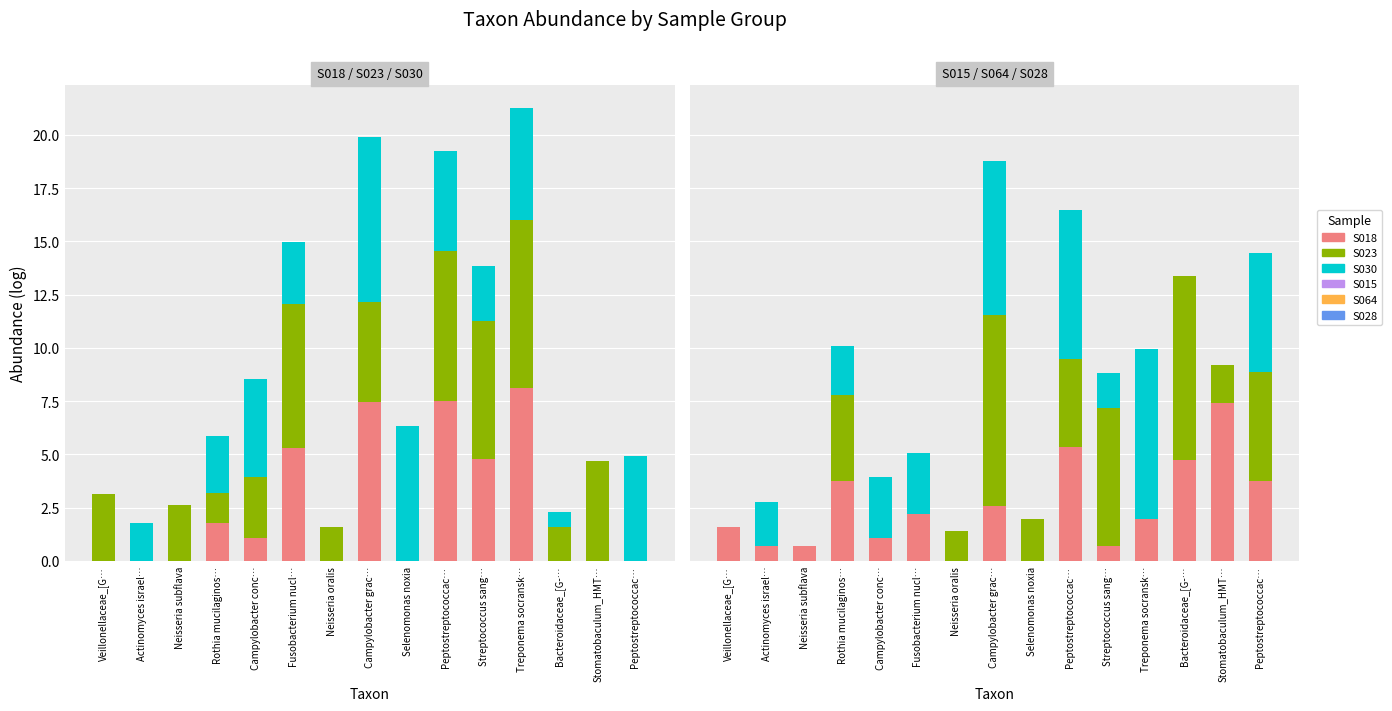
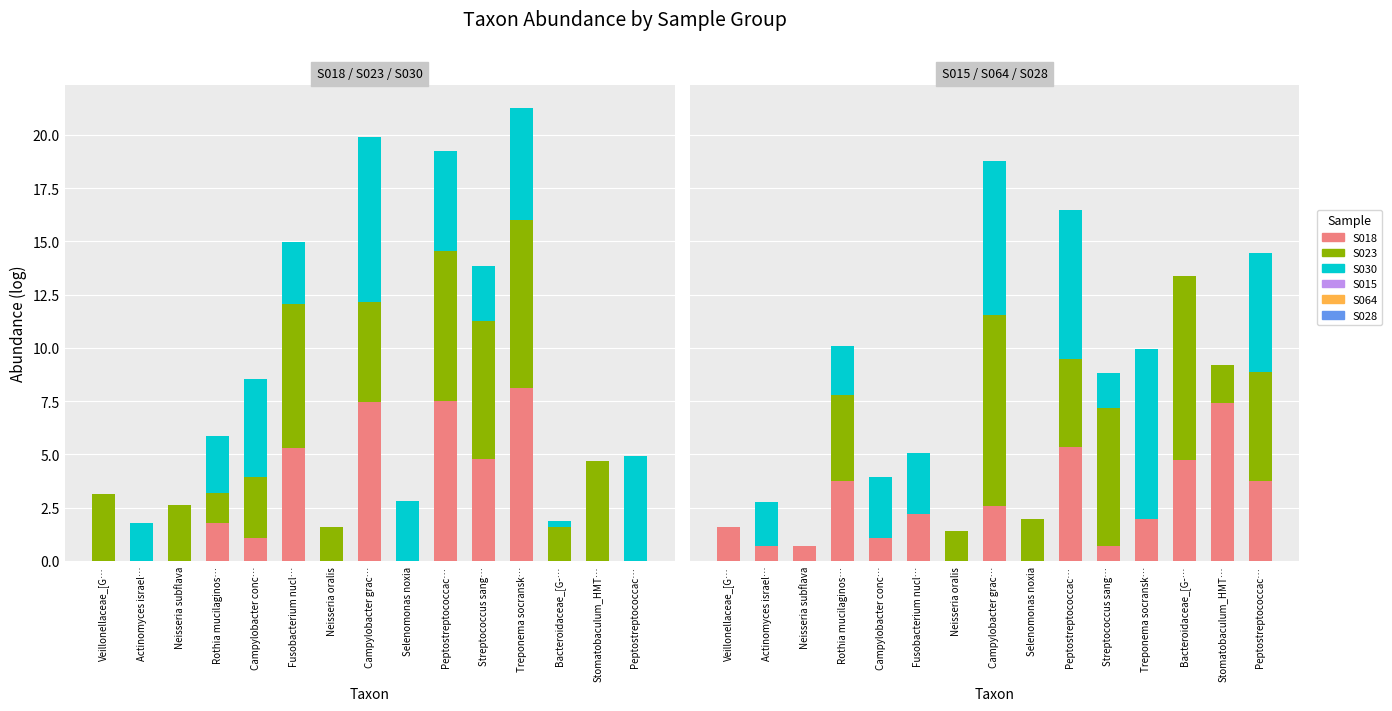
  {
    "S018 / S023 / S030": {
      "S018": {
        "Veillonellaceae_[G…": 0.0,
        "Actinomyces israel…": 0.0,
        "Neisseria subflava": 0.0,
        "Rothia mucilaginos…": 1.8,
        "Campylobacter conc…": 1.1,
        "Fusobacterium nucl…": 5.3,
        "Neisseria oralis": 0.0,
        "Campylobacter grac…": 7.5,
        "Selenomonas noxia": 0.0,
        "Streptococcus sang…": 4.8,
        "Treponema socransk…": 8.1,
        "Bacteroidaceae_[G-…": 0.0,
        "Stomatobaculum_HMT…": 0.0
      },
      "S023": {
        "Veillonellaceae_[G…": 3.1,
        "Actinomyces israel…": 0.0,
        "Neisseria subflava": 2.6,
        "Rothia mucilaginos…": 1.4,
        "Campylobacter conc…": 2.8,
        "Fusobacterium nucl…": 6.7,
        "Neisseria oralis": 1.6,
        "Campylobacter grac…": 4.7,
        "Selenomonas noxia": 0.0,
        "Streptococcus sang…": 6.5,
        "Treponema socransk…": 7.9,
        "Bacteroidaceae_[G-…": 1.6,
        "Stomatobaculum_HMT…": 4.7
      },
      "S030": {
        "Veillonellaceae_[G…": 0.0,
        "Actinomyces israel…": 1.8,
        "Neisseria subflava": 0.0,
        "Rothia mucilaginos…": 2.7,
        "Campylobacter conc…": 4.6,
        "Fusobacterium nucl…": 2.9,
        "Neisseria oralis": 0.0,
        "Campylobacter grac…": 7.8,
-       "Selenomonas noxia": 6.3,
+       "Selenomonas noxia": 2.8,
        "Streptococcus sang…": 2.6,
        "Treponema socransk…": 5.3,
-       "Bacteroidaceae_[G-…": 0.7,
+       "Bacteroidaceae_[G-…": 0.3,
        "Stomatobaculum_HMT…": 0.0
      }
    }
  }
